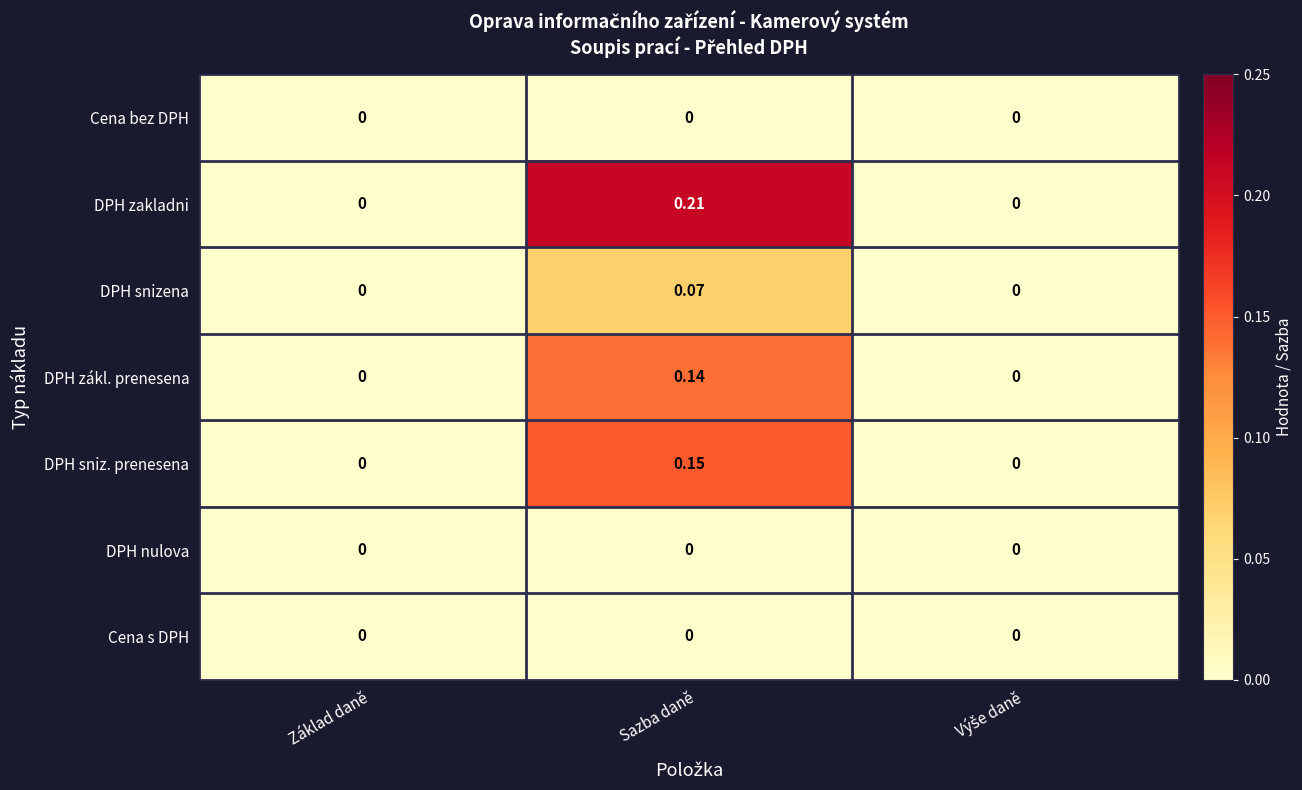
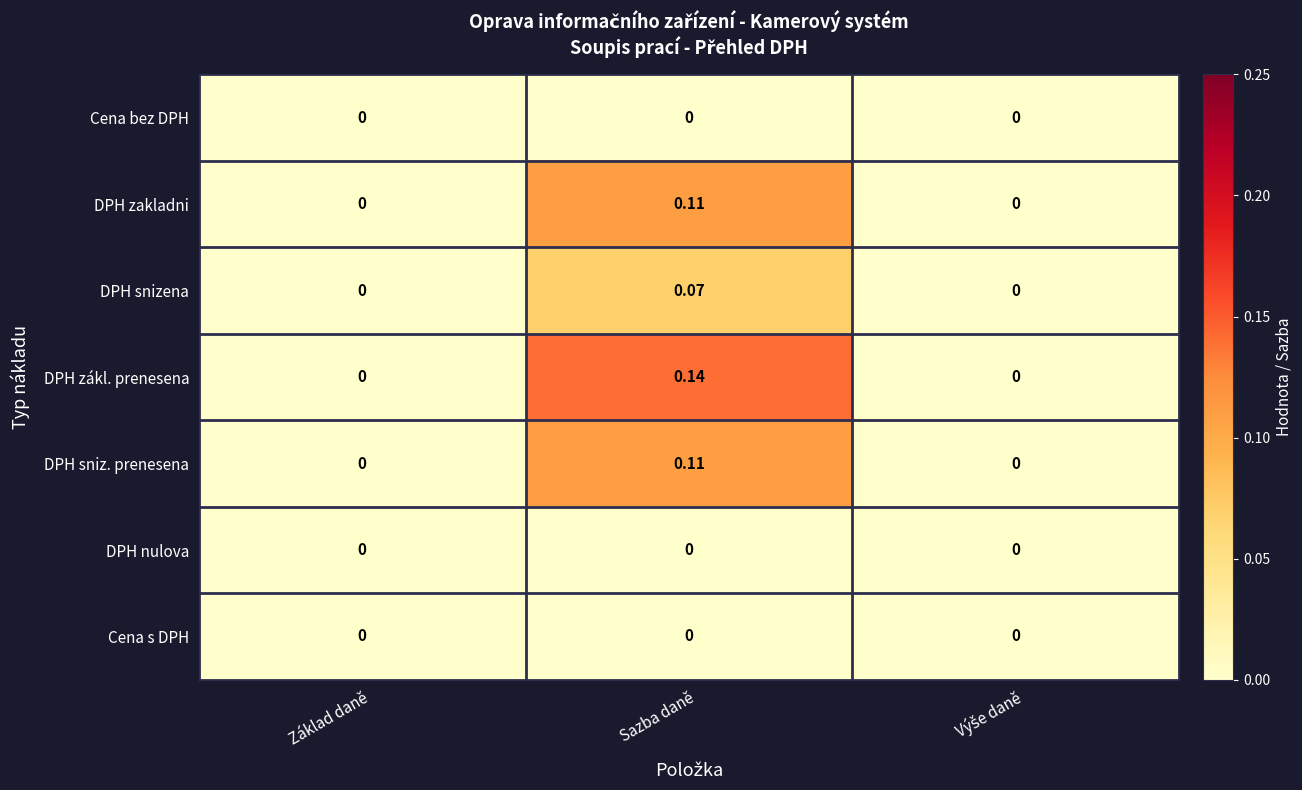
  {
    "Cena bez DPH": {
      "Základ daně": 0,
      "Sazba daně": 0,
      "Výše daně": 0
    },
    "DPH zakladni": {
      "Základ daně": 0,
-     "Sazba daně": 0.21,
+     "Sazba daně": 0.11,
      "Výše daně": 0
    },
    "DPH snizena": {
      "Základ daně": 0,
      "Sazba daně": 0.07,
      "Výše daně": 0
    },
    "DPH zákl. prenesena": {
      "Základ daně": 0,
      "Sazba daně": 0.14,
      "Výše daně": 0
    },
    "DPH sniz. prenesena": {
      "Základ daně": 0,
-     "Sazba daně": 0.15,
+     "Sazba daně": 0.11,
      "Výše daně": 0
    },
    "DPH nulova": {
      "Základ daně": 0,
      "Sazba daně": 0,
      "Výše daně": 0
    },
    "Cena s DPH": {
      "Základ daně": 0,
      "Sazba daně": 0,
      "Výše daně": 0
    }
  }
